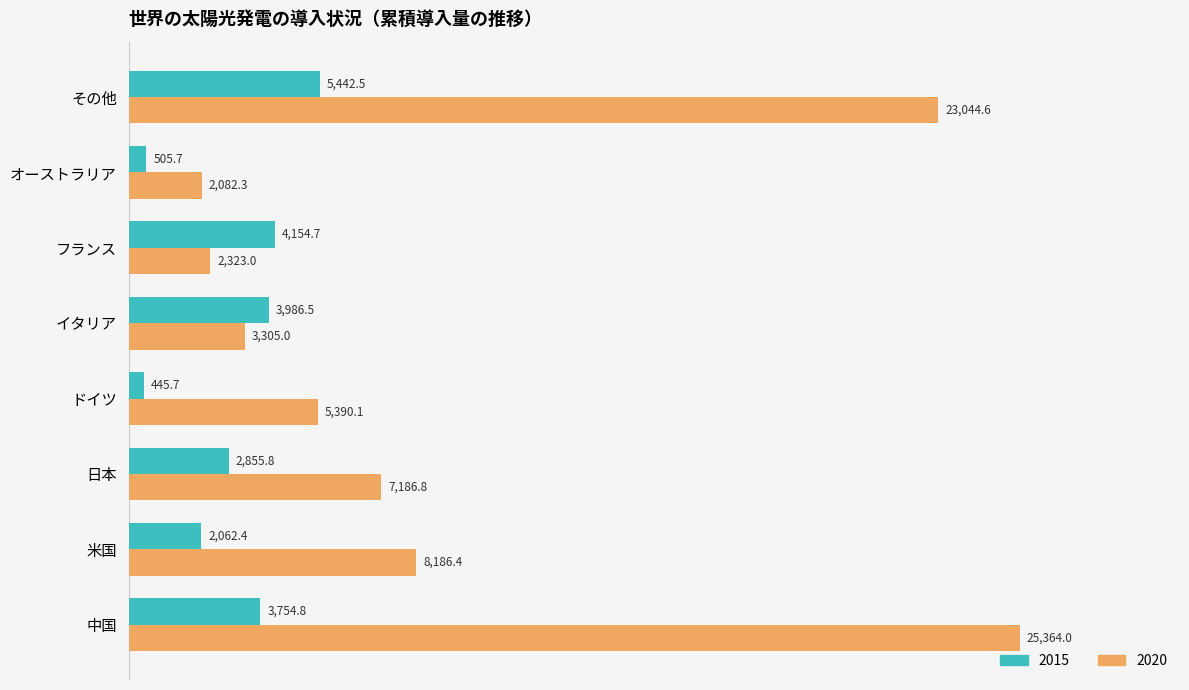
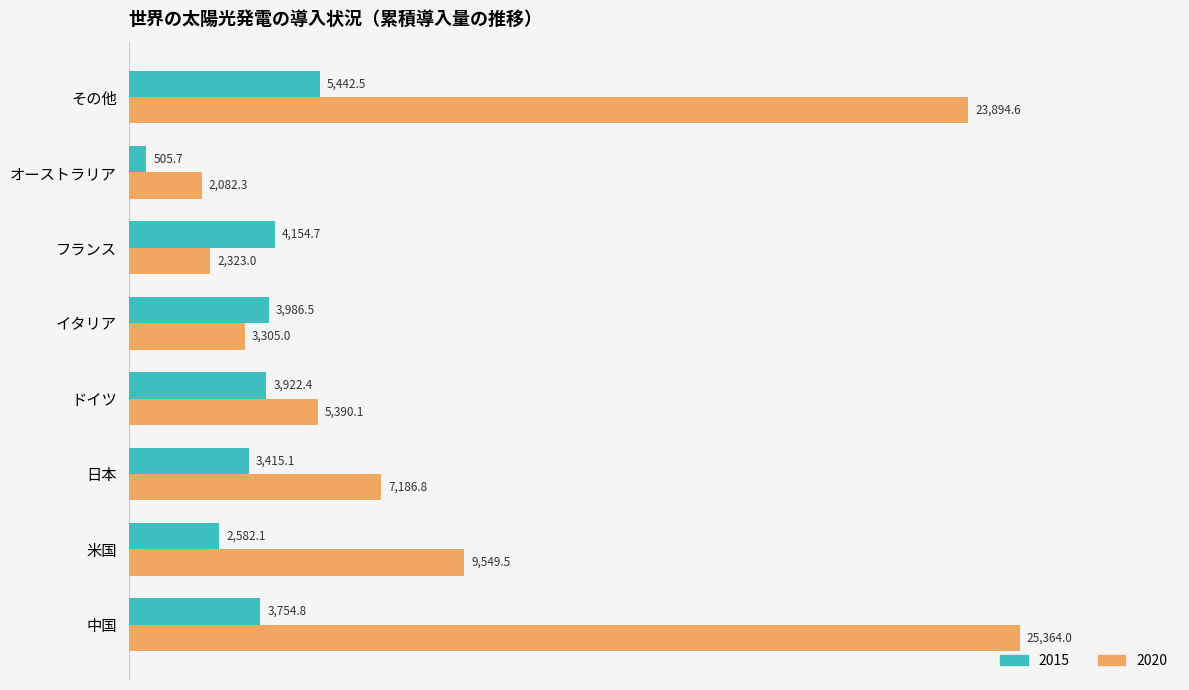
  {
    "2015": {
      "その他": "5,442.5",
      "オーストラリア": "505.7",
      "フランス": "4,154.7",
      "イタリア": "3,986.5",
-     "ドイツ": "445.7",
-     "日本": "2,855.8",
-     "米国": "2,062.4",
+     "ドイツ": "3,922.4",
+     "日本": "3,415.1",
+     "米国": "2,582.1",
      "中国": "3,754.8"
    },
    "2020": {
-     "その他": "23,044.6",
+     "その他": "23,894.6",
      "オーストラリア": "2,082.3",
      "フランス": "2,323.0",
      "イタリア": "3,305.0",
      "ドイツ": "5,390.1",
      "日本": "7,186.8",
-     "米国": "8,186.4",
+     "米国": "9,549.5",
      "中国": "25,364.0"
    }
  }
